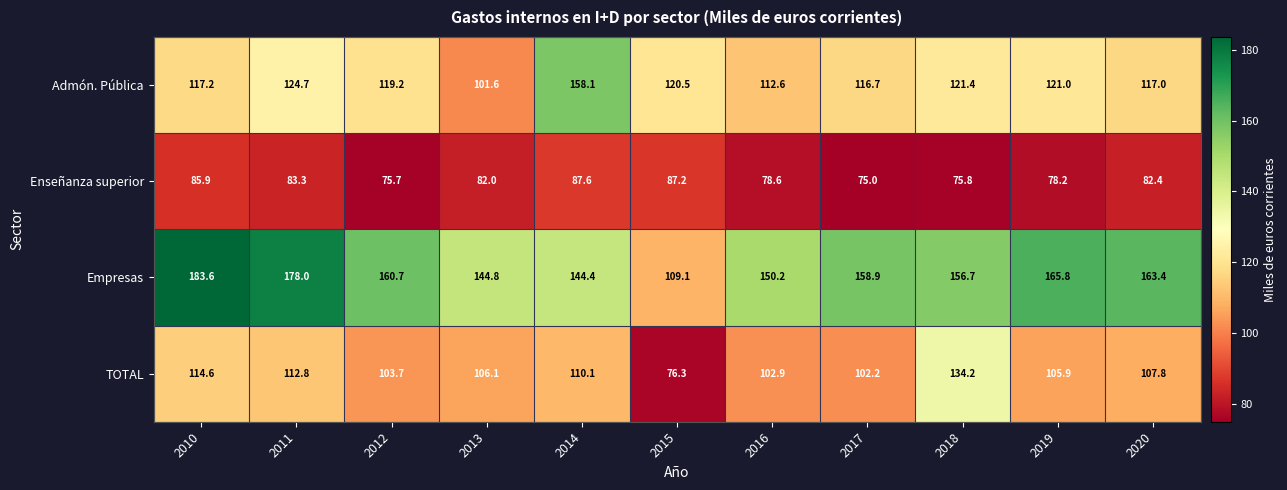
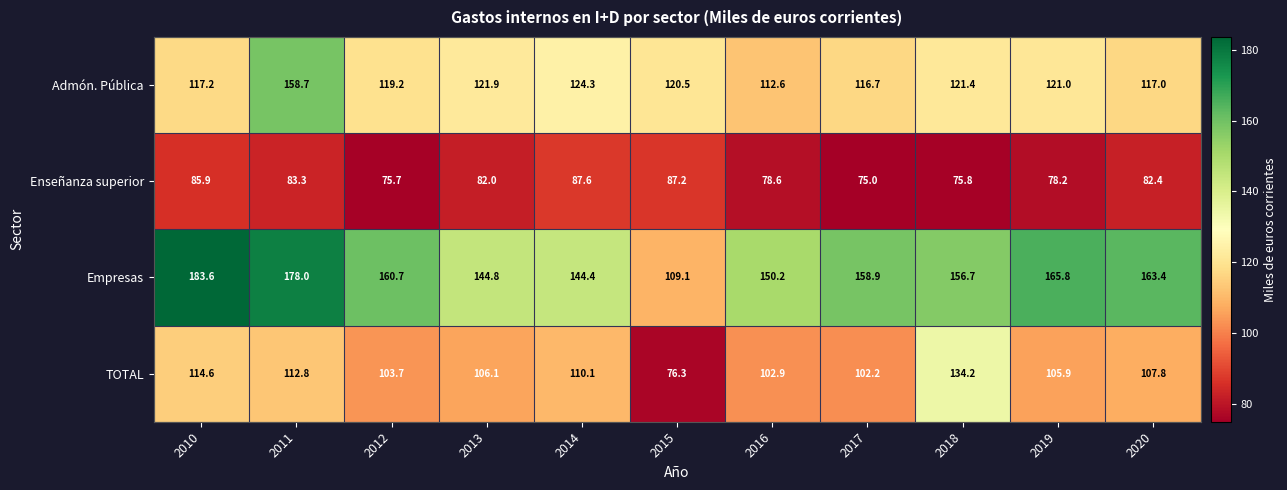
  {
    "Admón. Pública": {
      "2010": 117.2,
-     "2011": 124.7,
+     "2011": 158.7,
      "2012": 119.2,
-     "2013": 101.6,
-     "2014": 158.1,
+     "2013": 121.9,
+     "2014": 124.3,
      "2015": 120.5,
      "2016": 112.6,
      "2017": 116.7,
      "2018": 121.4,
      "2019": 121.0,
      "2020": 117.0
    },
    "Enseñanza superior": {
      "2010": 85.9,
      "2011": 83.3,
      "2012": 75.7,
      "2013": 82.0,
      "2014": 87.6,
      "2015": 87.2,
      "2016": 78.6,
      "2017": 75.0,
      "2018": 75.8,
      "2019": 78.2,
      "2020": 82.4
    },
    "Empresas": {
      "2010": 183.6,
      "2011": 178.0,
      "2012": 160.7,
      "2013": 144.8,
      "2014": 144.4,
      "2015": 109.1,
      "2016": 150.2,
      "2017": 158.9,
      "2018": 156.7,
      "2019": 165.8,
      "2020": 163.4
    },
    "TOTAL": {
      "2010": 114.6,
      "2011": 112.8,
      "2012": 103.7,
      "2013": 106.1,
      "2014": 110.1,
      "2015": 76.3,
      "2016": 102.9,
      "2017": 102.2,
      "2018": 134.2,
      "2019": 105.9,
      "2020": 107.8
    }
  }
